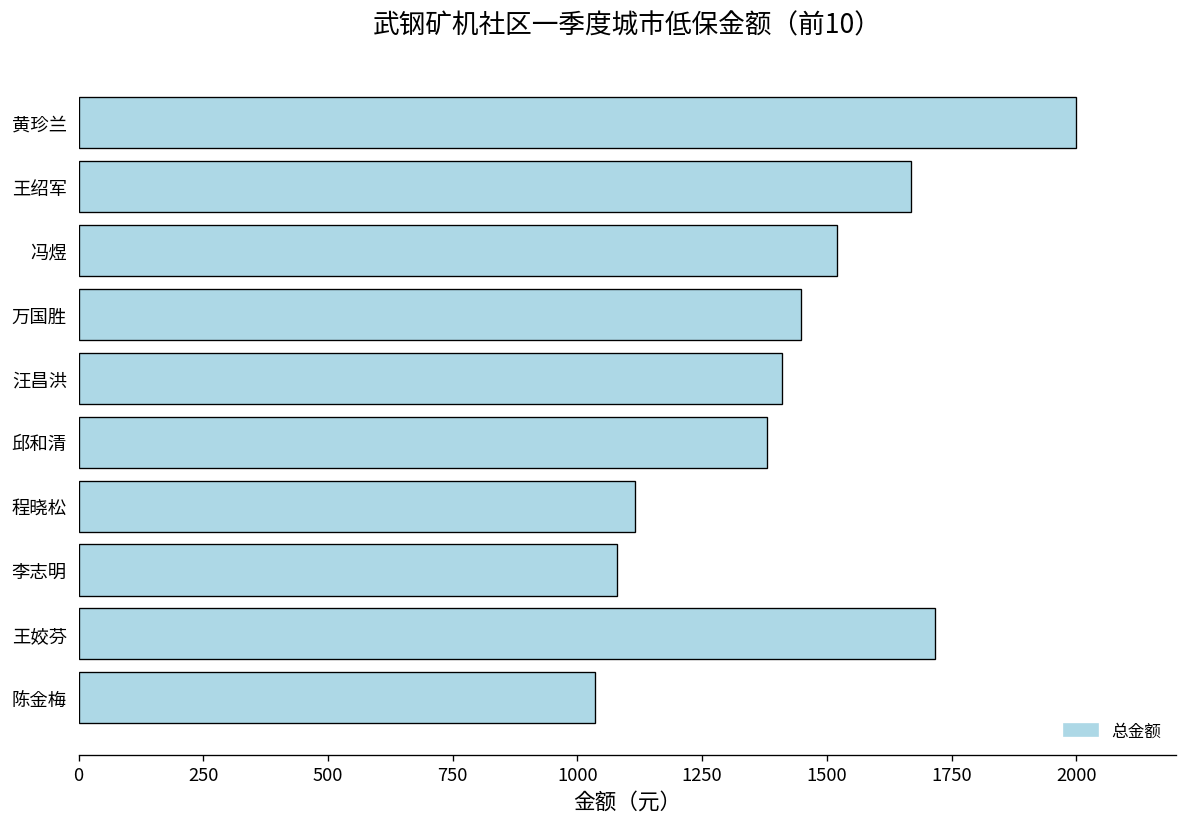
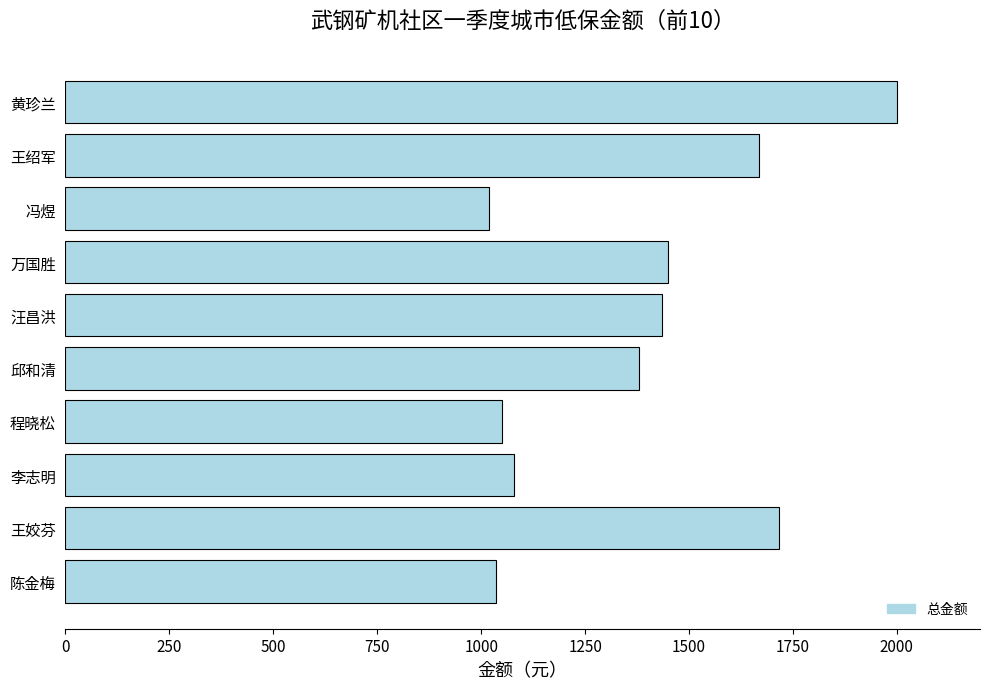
  {
    "黄珍兰": 2000,
    "王绍军": 1670,
-   "冯煜": 1520,
+   "冯煜": 1020,
    "万国胜": 1450,
-   "汪昌洪": 1410,
+   "汪昌洪": 1440,
    "邱和清": 1380,
-   "程晓松": 1120,
+   "程晓松": 1050,
    "李志明": 1080,
    "王姣芬": 1720,
    "陈金梅": 1040
  }
